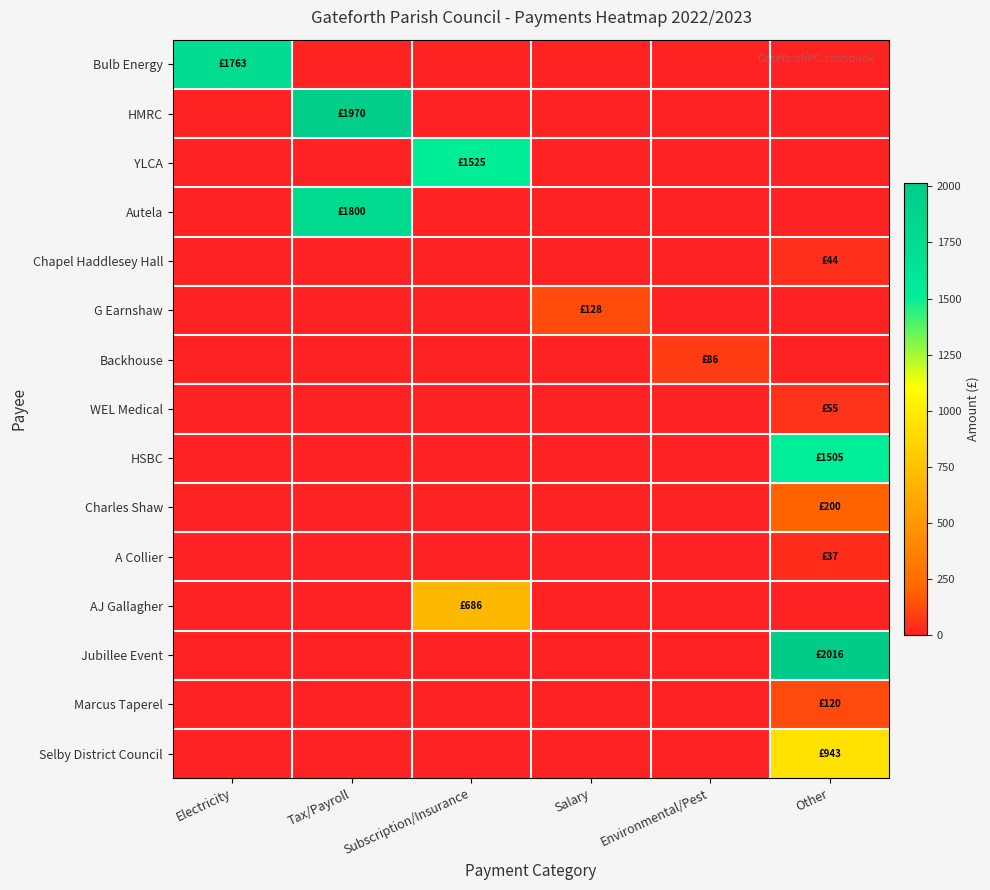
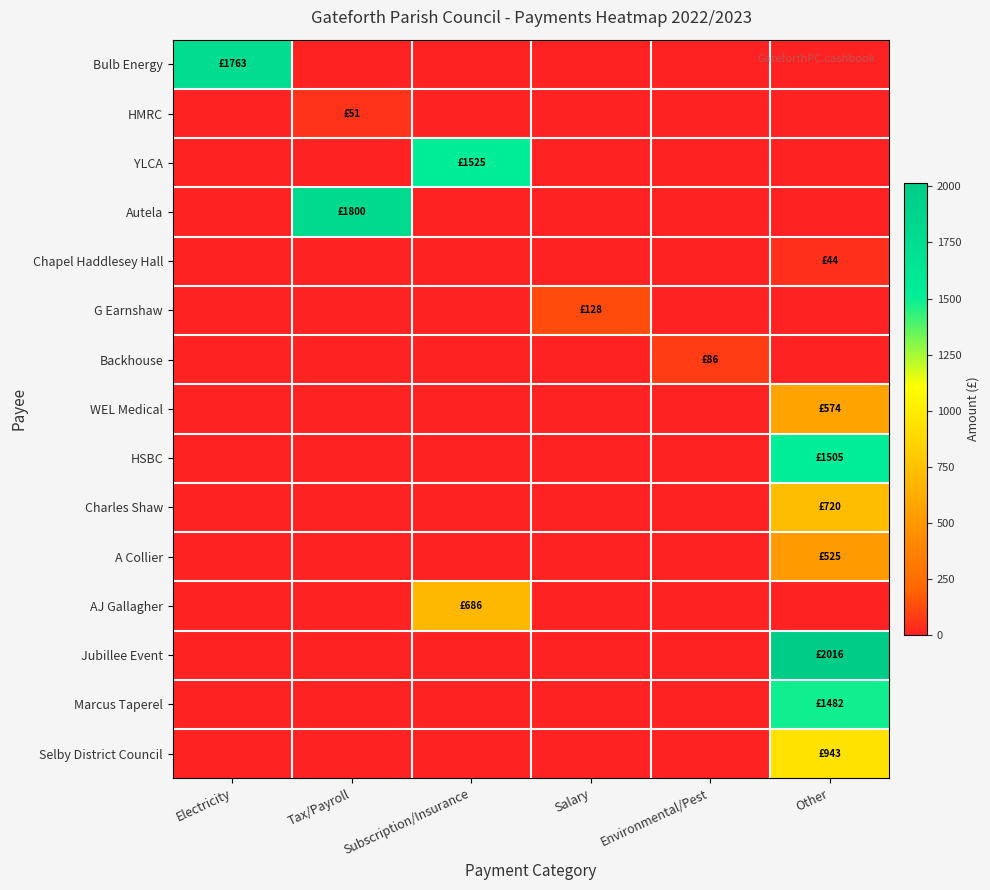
  {
    "Bulb Energy": {
      "Electricity": "£1763"
    },
    "HMRC": {
-     "Tax/Payroll": "£1970"
+     "Tax/Payroll": "£51"
    },
    "YLCA": {
      "Subscription/Insurance": "£1525"
    },
    "Autela": {
      "Tax/Payroll": "£1800"
    },
    "Chapel Haddlesey Hall": {
      "Other": "£44"
    },
    "G Earnshaw": {
      "Salary": "£128"
    },
    "Backhouse": {
      "Environmental/Pest": "£86"
    },
    "WEL Medical": {
-     "Other": "£55"
+     "Other": "£574"
    },
    "HSBC": {
      "Other": "£1505"
    },
    "Charles Shaw": {
-     "Other": "£200"
+     "Other": "£720"
    },
    "A Collier": {
-     "Other": "£37"
+     "Other": "£525"
    },
    "AJ Gallagher": {
      "Subscription/Insurance": "£686"
    },
    "Jubillee Event": {
      "Other": "£2016"
    },
    "Marcus Taperel": {
-     "Other": "£120"
+     "Other": "£1482"
    },
    "Selby District Council": {
      "Other": "£943"
    }
  }
